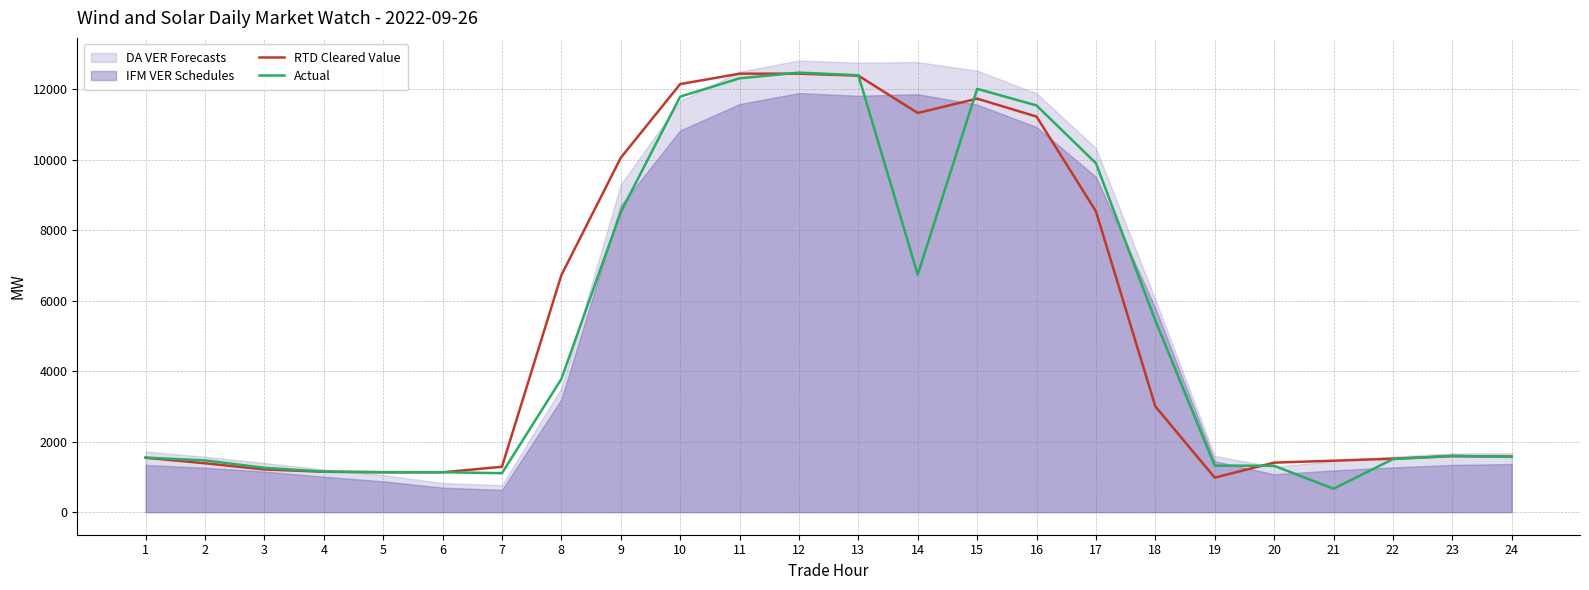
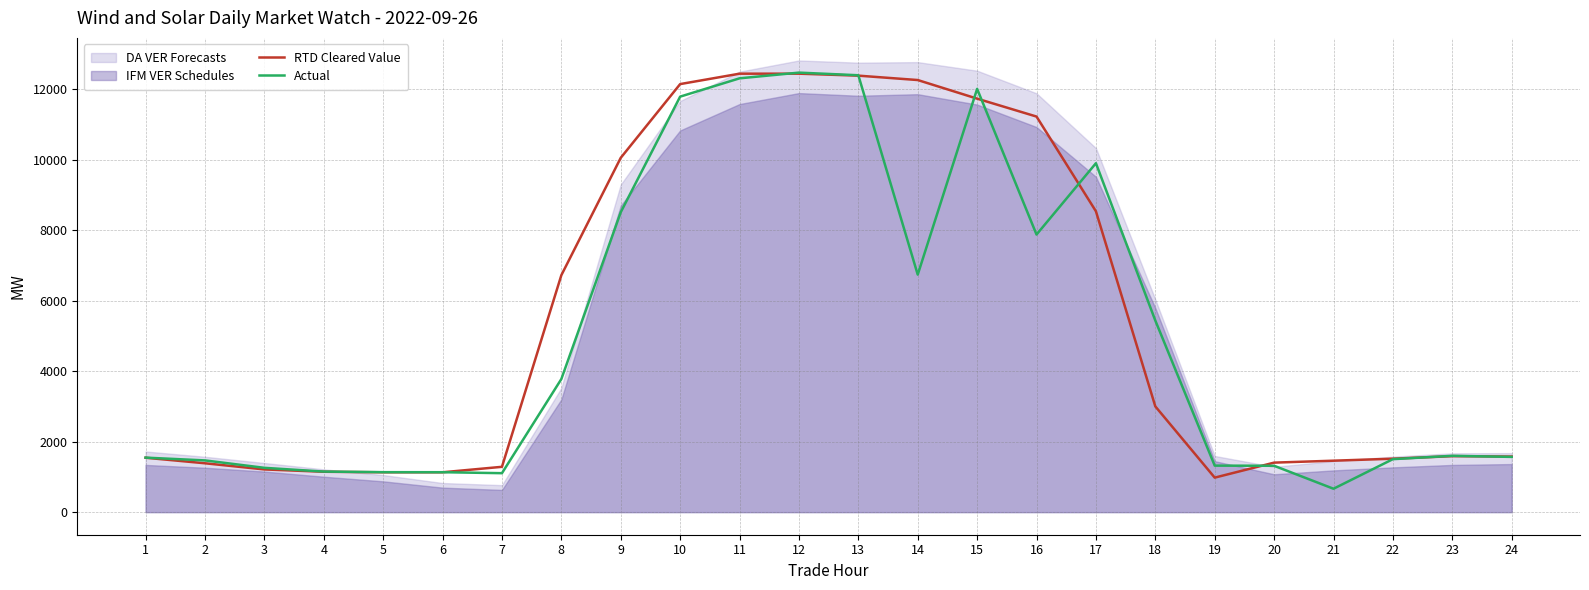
  {
    "RTD Cleared Value": {
      "2": 1400,
      "7": 1300,
      "8": 6700,
      "9": 10100,
      "10": 12100,
-     "14": 11300,
+     "14": 12300,
      "15": 11700,
      "16": 11200,
      "17": 8500,
      "18": 3000,
      "19": 1000,
      "20": 1400
    },
    "Actual": {
      "2": 1500,
      "7": 1100,
      "8": 3800,
      "9": 8500,
      "10": 11800,
      "11": 12300,
      "14": 6700,
      "15": 12000,
-     "16": 11500,
+     "16": 7900,
      "17": 9900,
      "18": 5400,
      "19": 1300,
      "21": 700
    }
  }
